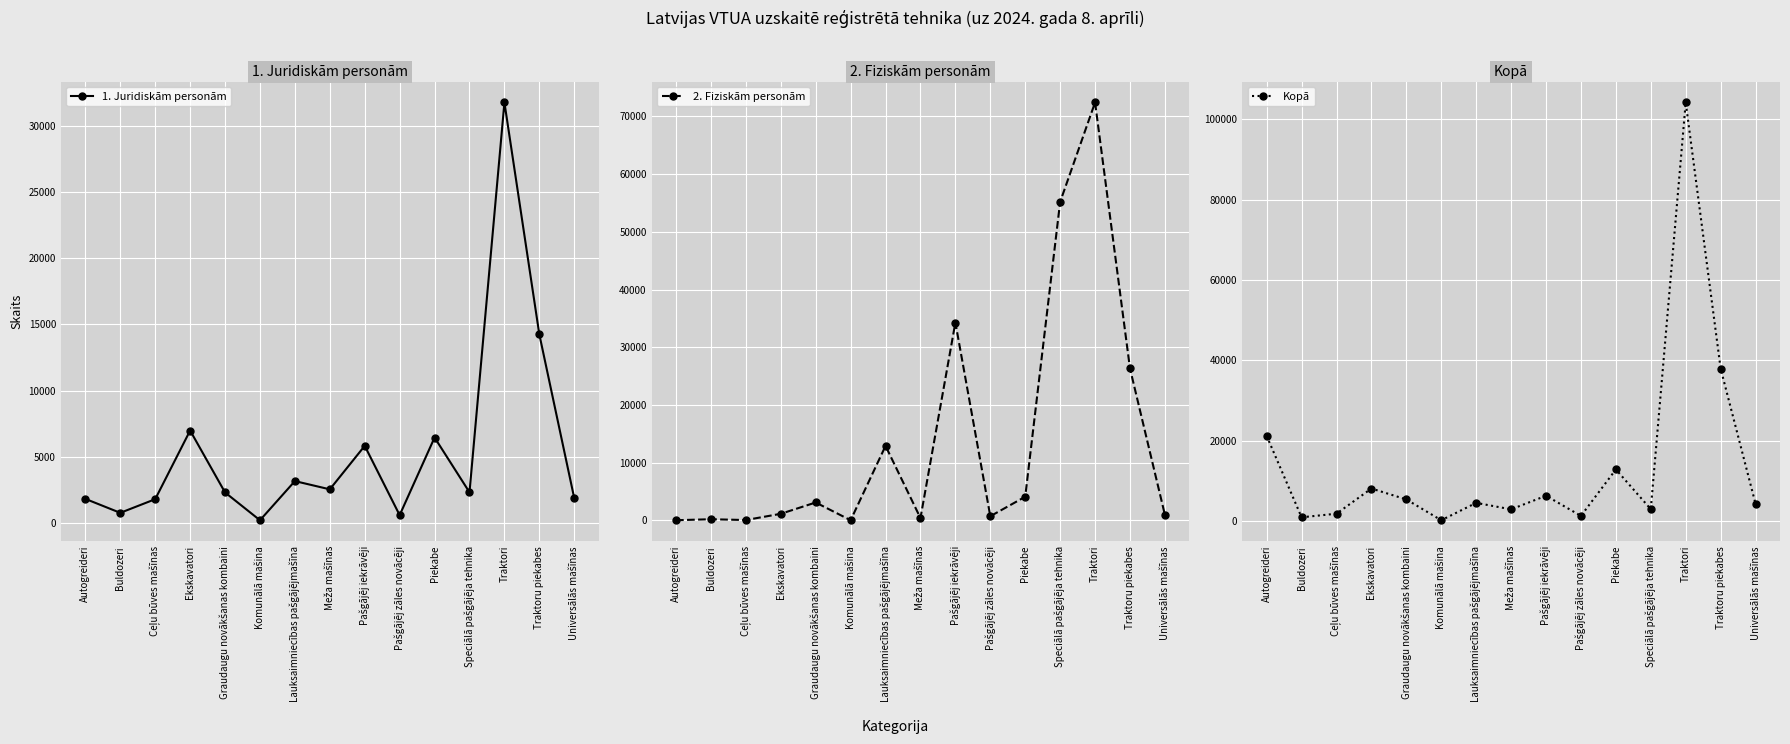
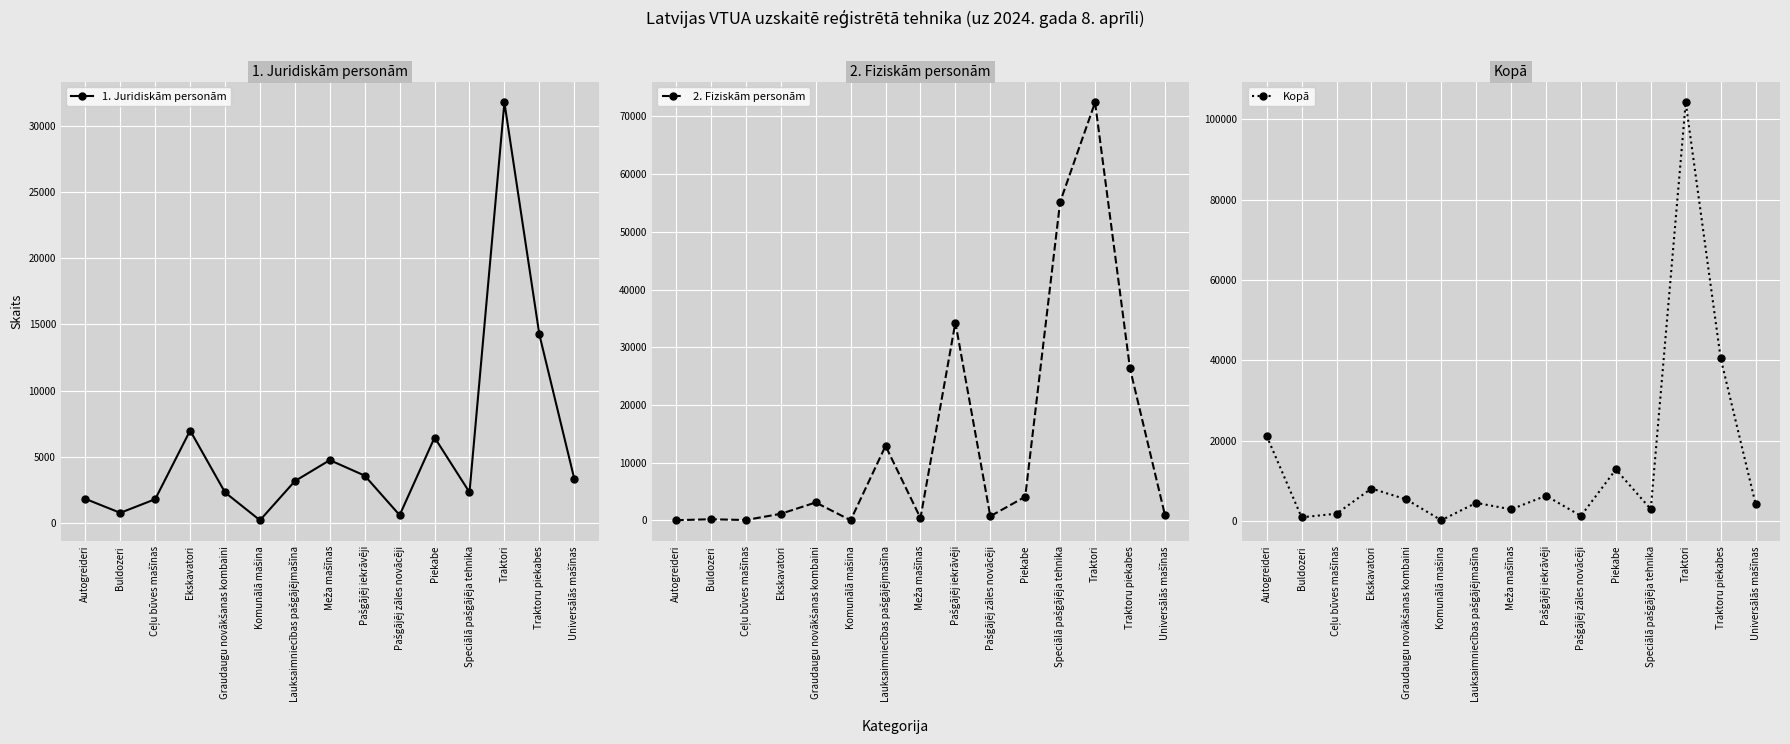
  {
    "1. Juridiskām personām": {
      "Autogreideri": 1800,
      "Buldozeri": 800,
      "Ceļu būves mašīnas": 1800,
      "Ekskavatori": 7000,
      "Graudaugu novākšanas kombaini": 2300,
      "Komunālā mašina": 200,
      "Lauksaimniecības pašgājējmašīna": 3200,
-     "Meža mašīnas": 2500,
-     "Pašgājēj iekrāvēji": 5800,
+     "Meža mašīnas": 4700,
+     "Pašgājēj iekrāvēji": 3600,
      "Pašgājēj zāles novācēji": 600,
      "Piekabe": 6400,
      "Speciālā pašgājēja tehnika": 2300,
      "Traktori": 31800,
      "Traktoru piekabes": 14200,
-     "Universālās mašīnas": 1900
+     "Universālās mašīnas": 3300
    },
    "2. Fiziskām personām": {
      "Autogreideri": 0,
      "Buldozeri": 0,
      "Ceļu būves mašīnas": 0,
      "Ekskavatori": 1000,
      "Graudaugu novākšanas kombaini": 3000,
      "Komunālā mašina": 0,
      "Lauksaimniecības pašgājējmašīna": 13000,
      "Meža mašīnas": 0,
      "Pašgājēj iekrāvēji": 34000,
      "Pašgājēj zāles novācēji": 1000,
      "Piekabe": 4000,
      "Speciālā pašgājēja tehnika": 55000,
      "Traktori": 72000,
      "Traktoru piekabes": 26000,
      "Universālās mašīnas": 1000
    },
    "Kopā": {
      "Autogreideri": 21000,
      "Buldozeri": 1000,
      "Ceļu būves mašīnas": 2000,
      "Ekskavatori": 8000,
      "Graudaugu novākšanas kombaini": 5000,
      "Komunālā mašina": 0,
      "Lauksaimniecības pašgājējmašīna": 5000,
      "Meža mašīnas": 3000,
      "Pašgājēj iekrāvēji": 6000,
      "Pašgājēj zāles novācēji": 1000,
      "Piekabe": 13000,
      "Speciālā pašgājēja tehnika": 3000,
      "Traktori": 104000,
-     "Traktoru piekabes": 38000,
+     "Traktoru piekabes": 41000,
      "Universālās mašīnas": 4000
    }
  }
